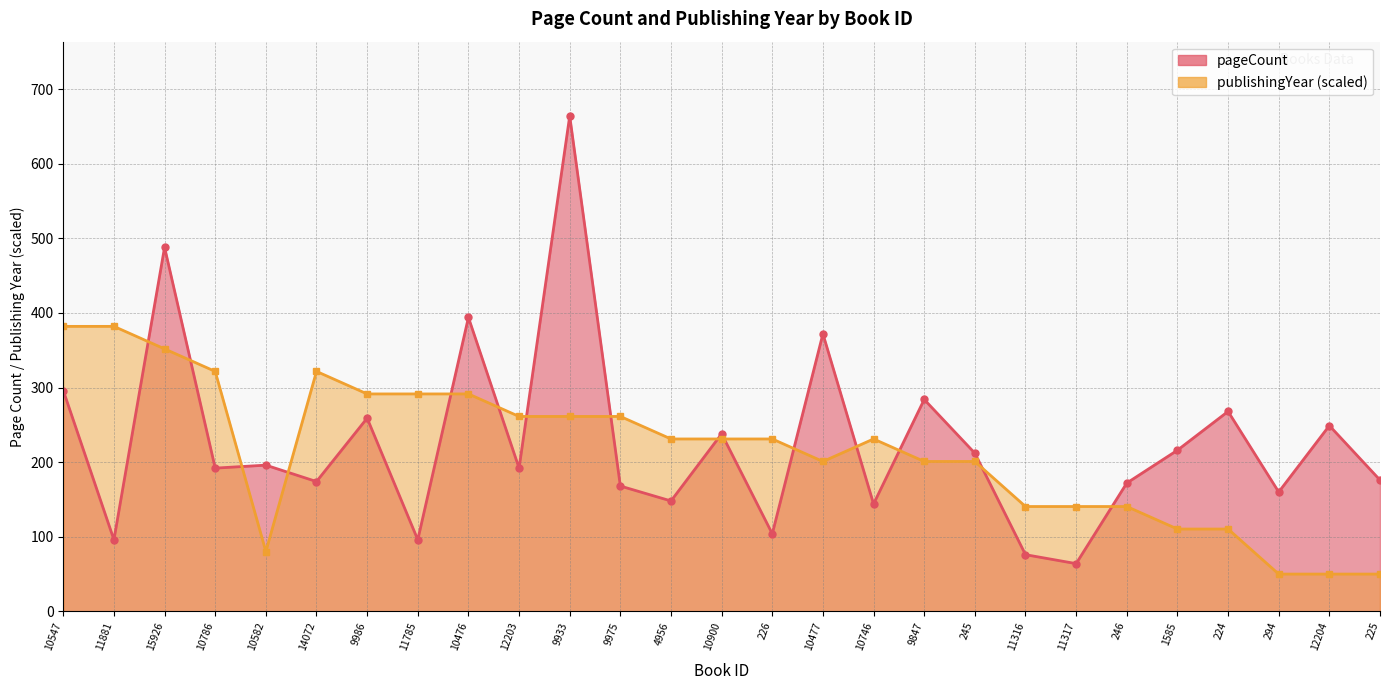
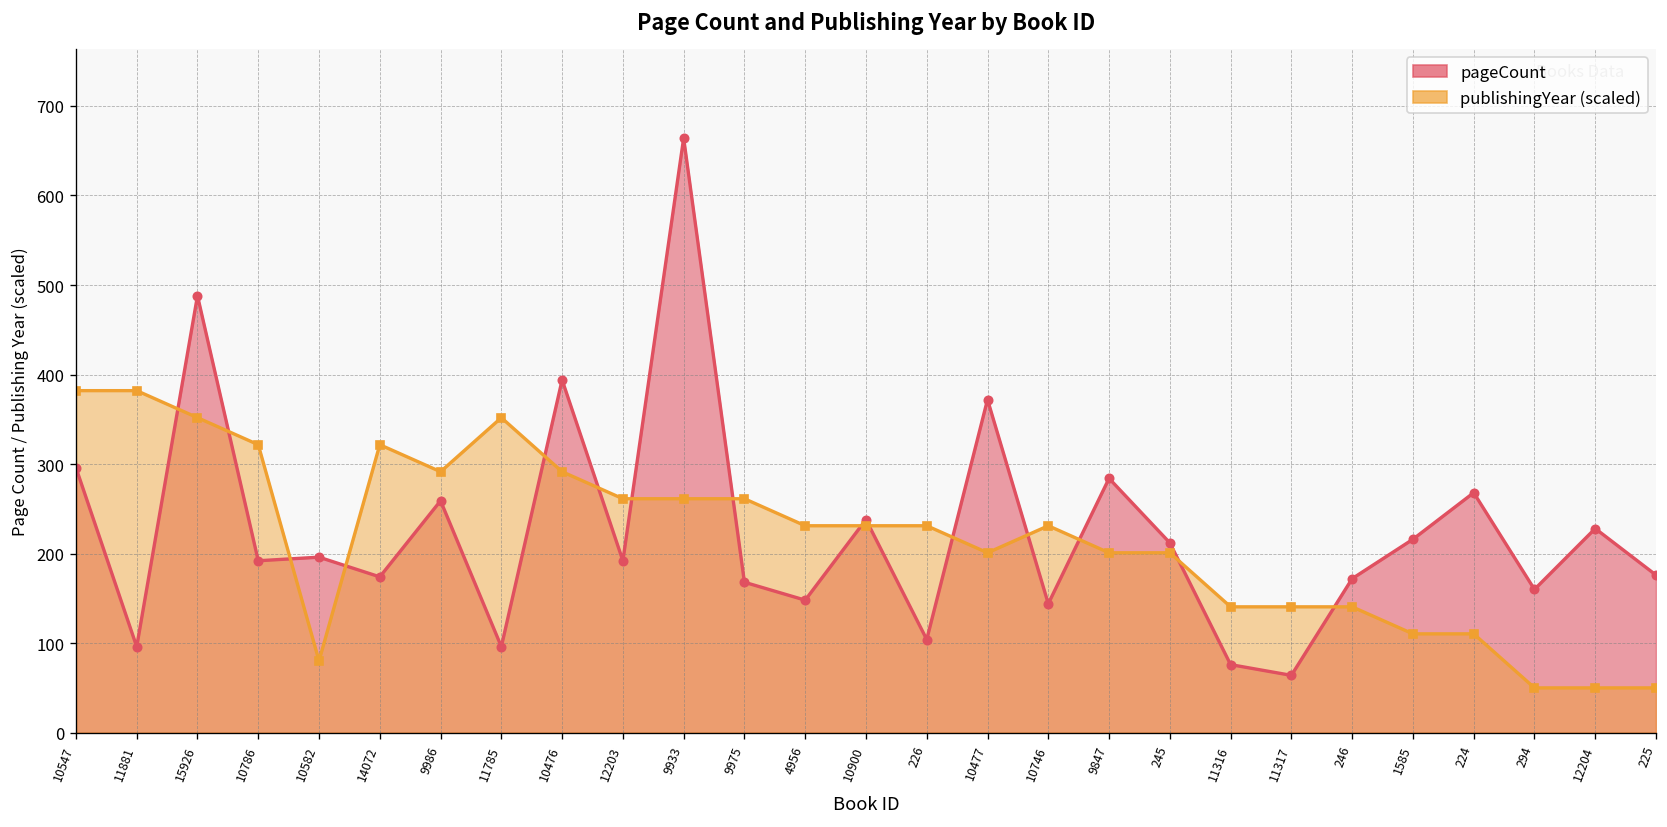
  {
    "pageCount": {
      "10547": 300,
      "11881": 100,
      "15926": 490,
      "10786": 190,
      "10582": 200,
      "14072": 170,
      "9986": 260,
      "11785": 100,
      "10476": 390,
      "12203": 190,
      "9933": 660,
      "9975": 170,
      "4956": 150,
      "10900": 240,
      "226": 100,
      "10477": 370,
      "10746": 140,
      "9847": 280,
      "245": 210,
      "11316": 80,
      "11317": 60,
      "246": 170,
      "1585": 220,
      "224": 270,
      "294": 160,
-     "12204": 250,
+     "12204": 230,
      "225": 180
    },
    "publishingYear (scaled)": {
      "10547": 380,
      "11881": 380,
      "15926": 350,
      "10786": 320,
      "10582": 80,
      "14072": 320,
      "9986": 290,
-     "11785": 290,
+     "11785": 350,
      "10476": 290,
      "12203": 260,
      "9933": 260,
      "9975": 260,
      "4956": 230,
      "10900": 230,
      "226": 230,
      "10477": 200,
      "10746": 230,
      "9847": 200,
      "245": 200,
      "11316": 140,
      "11317": 140,
      "246": 140,
      "1585": 110,
      "224": 110,
      "294": 50,
      "12204": 50,
      "225": 50
    }
  }
